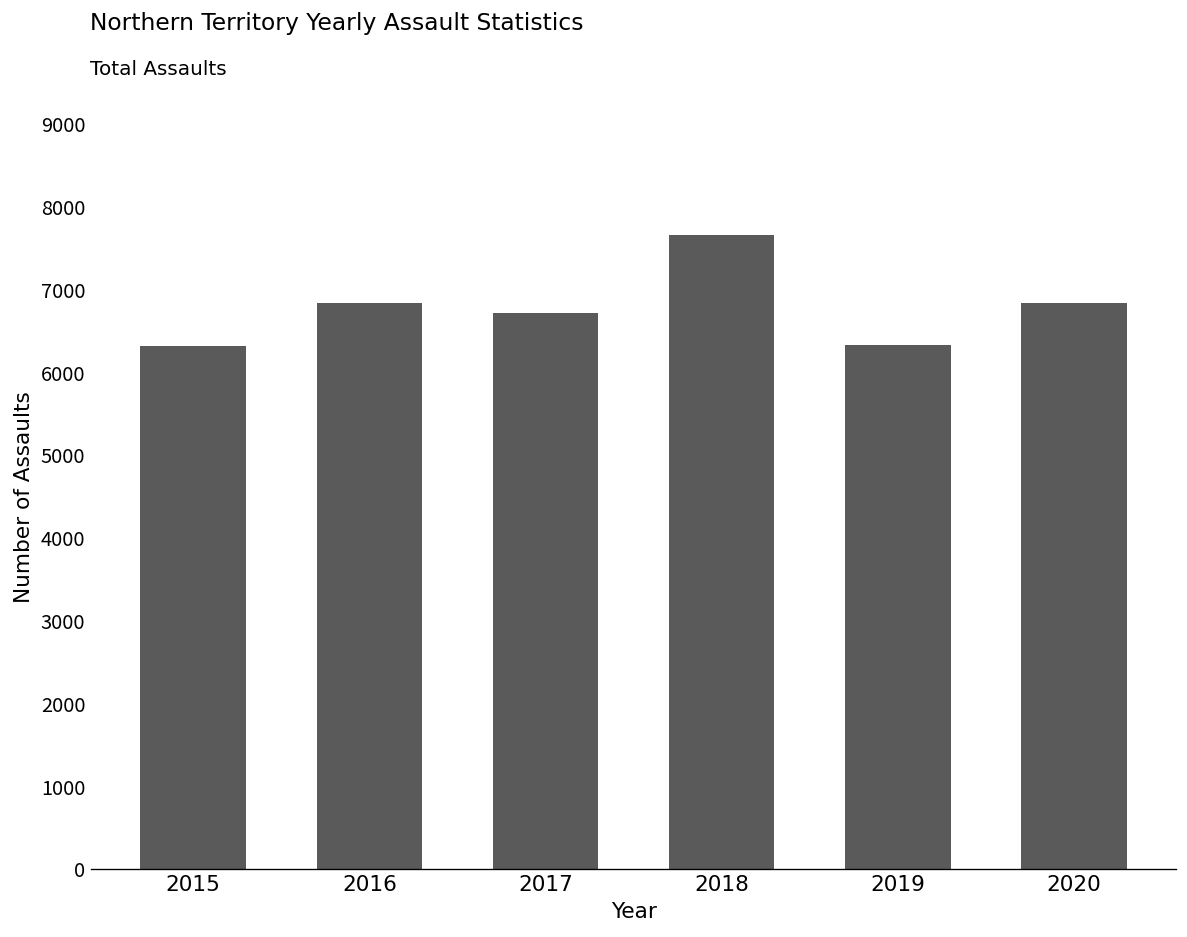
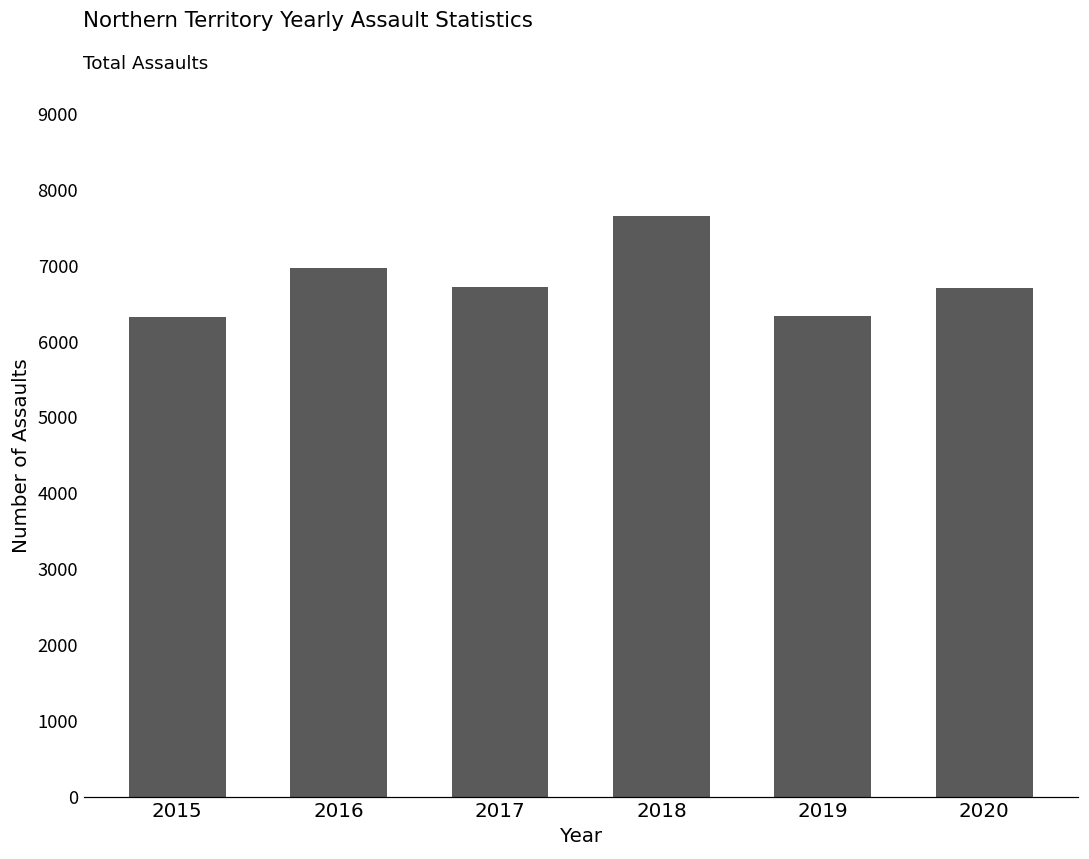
  {
    "2015": 6300,
-   "2016": 6800,
+   "2016": 7000,
    "2017": 6700,
    "2018": 7700,
    "2019": 6300,
-   "2020": 6800
+   "2020": 6700
  }
